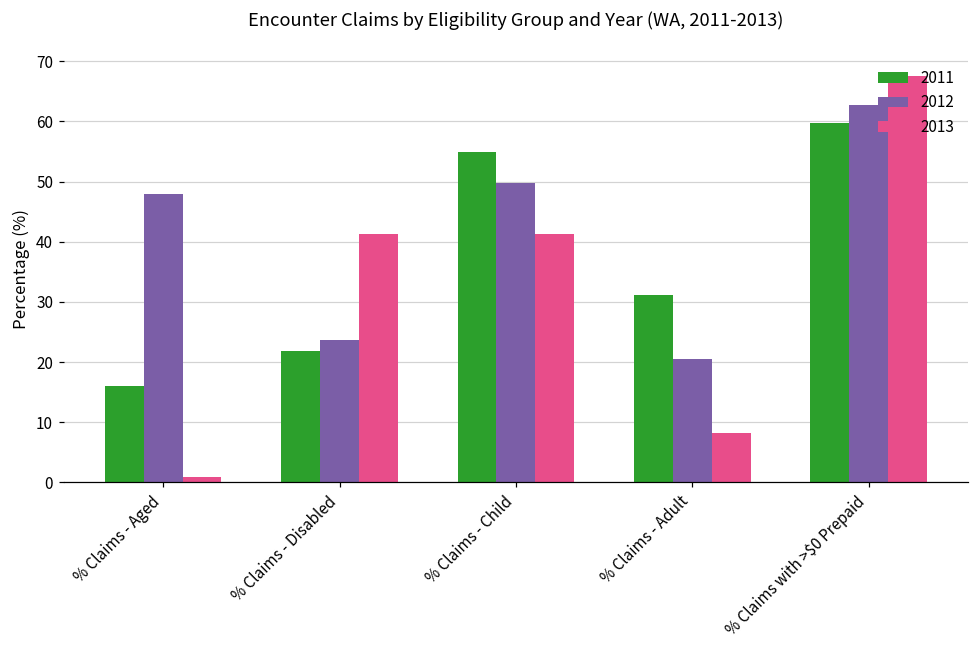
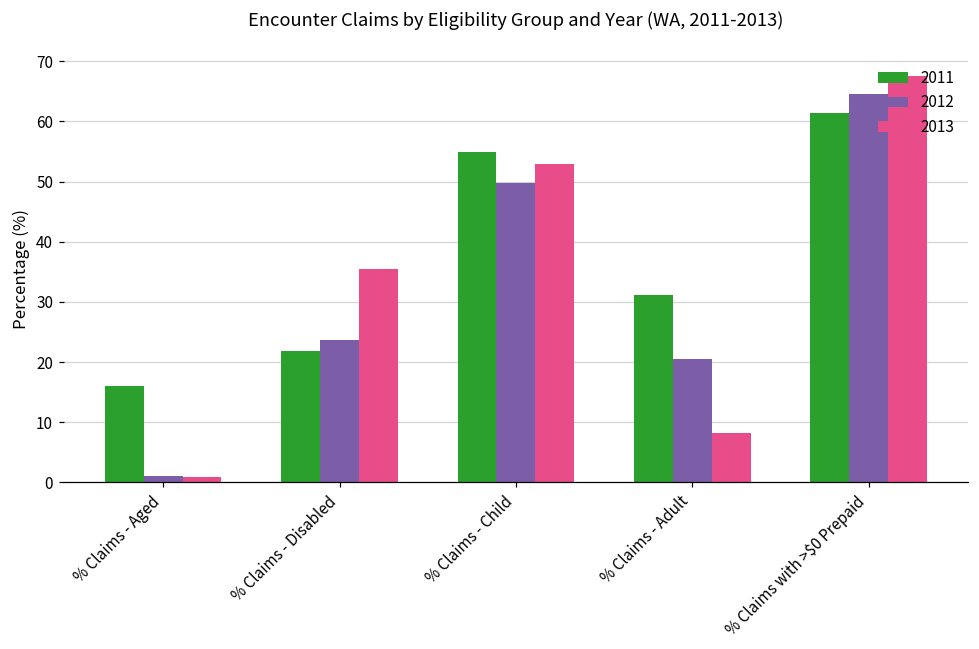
  {
    "2011": {
      "% Claims - Aged": 16,
      "% Claims - Disabled": 22,
      "% Claims - Child": 55,
      "% Claims - Adult": 31,
-     "% Claims with >$0 Prepaid": 60
+     "% Claims with >$0 Prepaid": 61
    },
    "2012": {
-     "% Claims - Aged": 48,
+     "% Claims - Aged": 1,
      "% Claims - Disabled": 24,
      "% Claims - Child": 50,
      "% Claims - Adult": 21,
-     "% Claims with >$0 Prepaid": 63
+     "% Claims with >$0 Prepaid": 65
    },
    "2013": {
      "% Claims - Aged": 1,
-     "% Claims - Disabled": 41,
-     "% Claims - Child": 41,
+     "% Claims - Disabled": 35,
+     "% Claims - Child": 53,
      "% Claims - Adult": 8,
      "% Claims with >$0 Prepaid": 67
    }
  }
